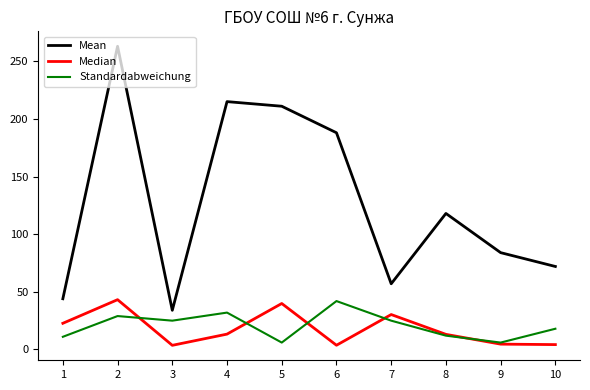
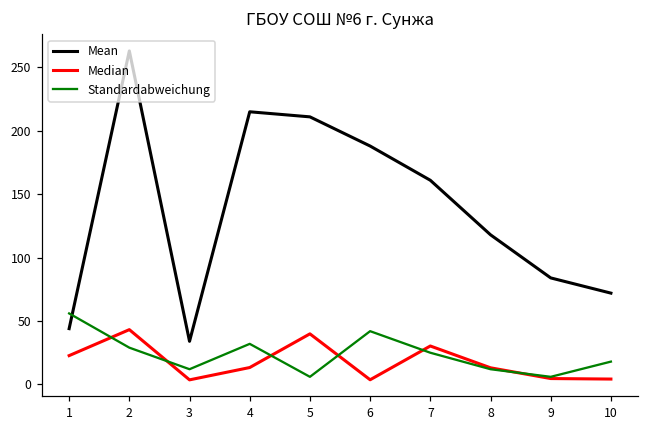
  {
    "Mean": {
      "1": 44,
      "3": 34,
      "4": 215,
      "5": 211,
      "6": 188,
-     "7": 57,
+     "7": 161,
      "8": 118,
      "9": 84,
      "10": 72
    },
    "Median": {
      "1": 23,
      "2": 43,
      "3": 4,
      "4": 13,
      "5": 40,
      "6": 4,
      "7": 30,
      "10": 4
    },
    "Standardabweichung": {
-     "1": 11,
+     "1": 56,
      "2": 29,
-     "3": 25,
+     "3": 12,
      "4": 32,
      "5": 6,
      "6": 42,
      "7": 25,
      "10": 18
    }
  }
